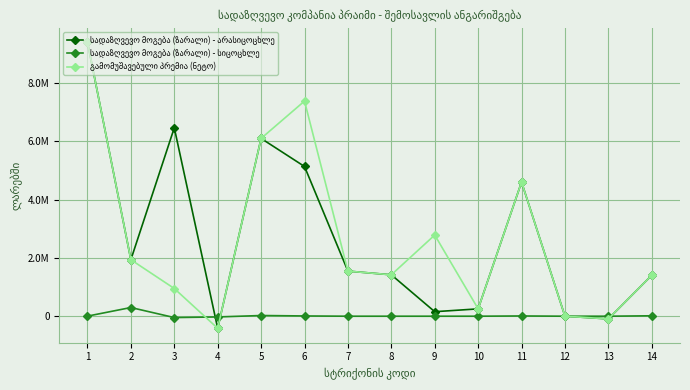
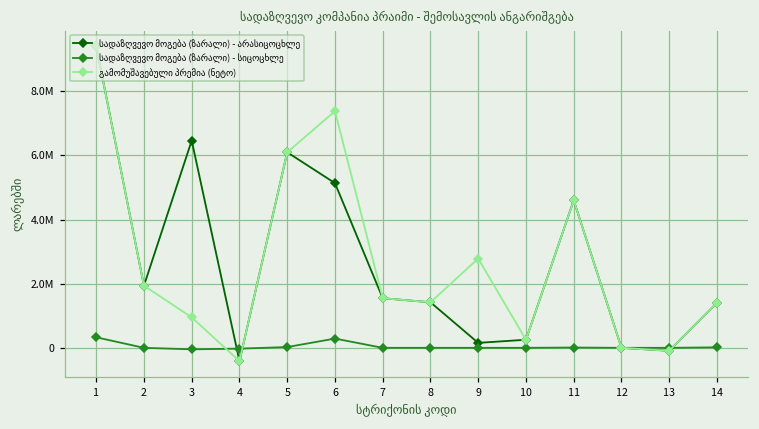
  {
    "სადაზღვევო მოგება (ზარალი) - არასიცოცხლე": {
      "3": 6500000,
      "6": 5100000,
      "9": 200000
    },
    "სადაზღვევო მოგება (ზარალი) - სიცოცხლე": {
-     "1": 0,
-     "2": 300000,
+     "1": 300000,
+     "2": 0,
      "3": 0,
      "4": 0,
      "5": 0,
-     "6": 0,
+     "6": 300000,
      "7": 0,
      "8": 0,
      "9": 0,
      "10": 0,
      "11": 0,
      "13": 0,
      "14": 0
    },
    "გამომუშავებული პრემია (ნეტო)": {
      "3": 1000000,
      "6": 7400000,
      "9": 2800000
    }
  }
